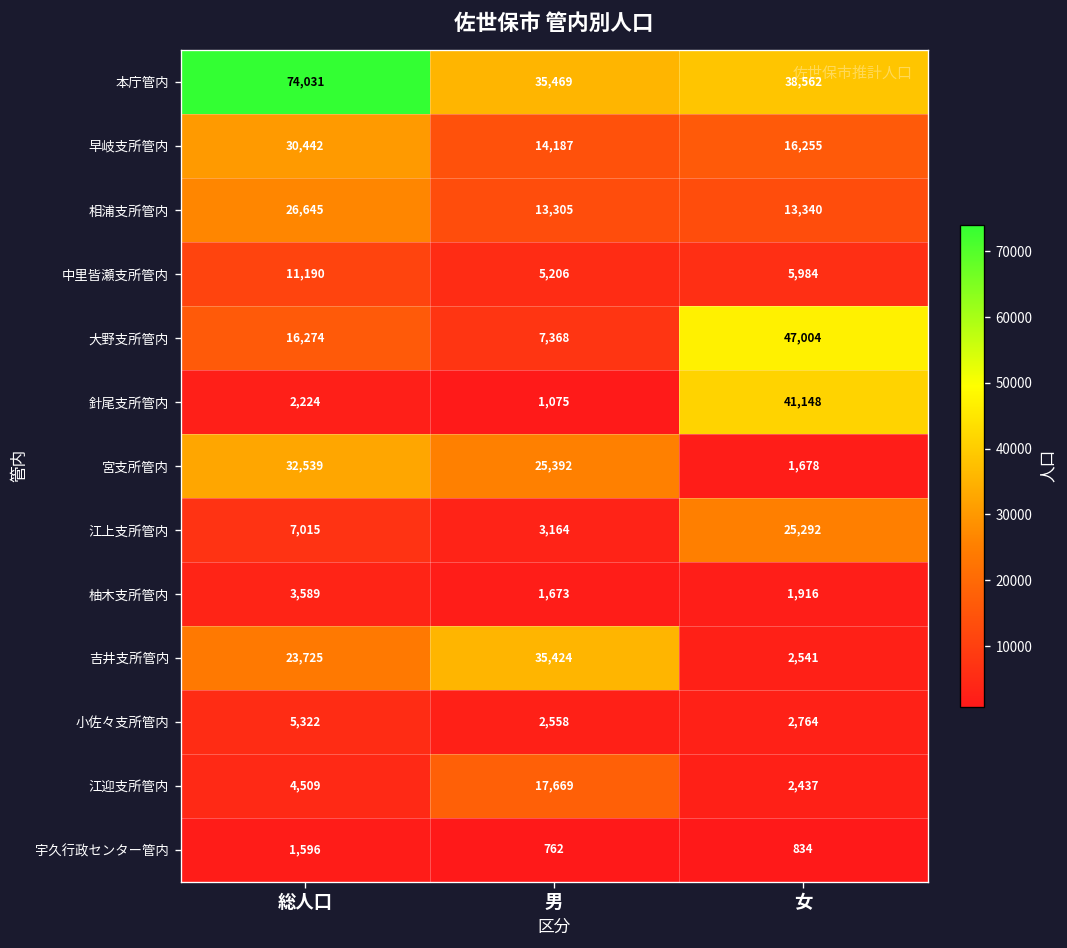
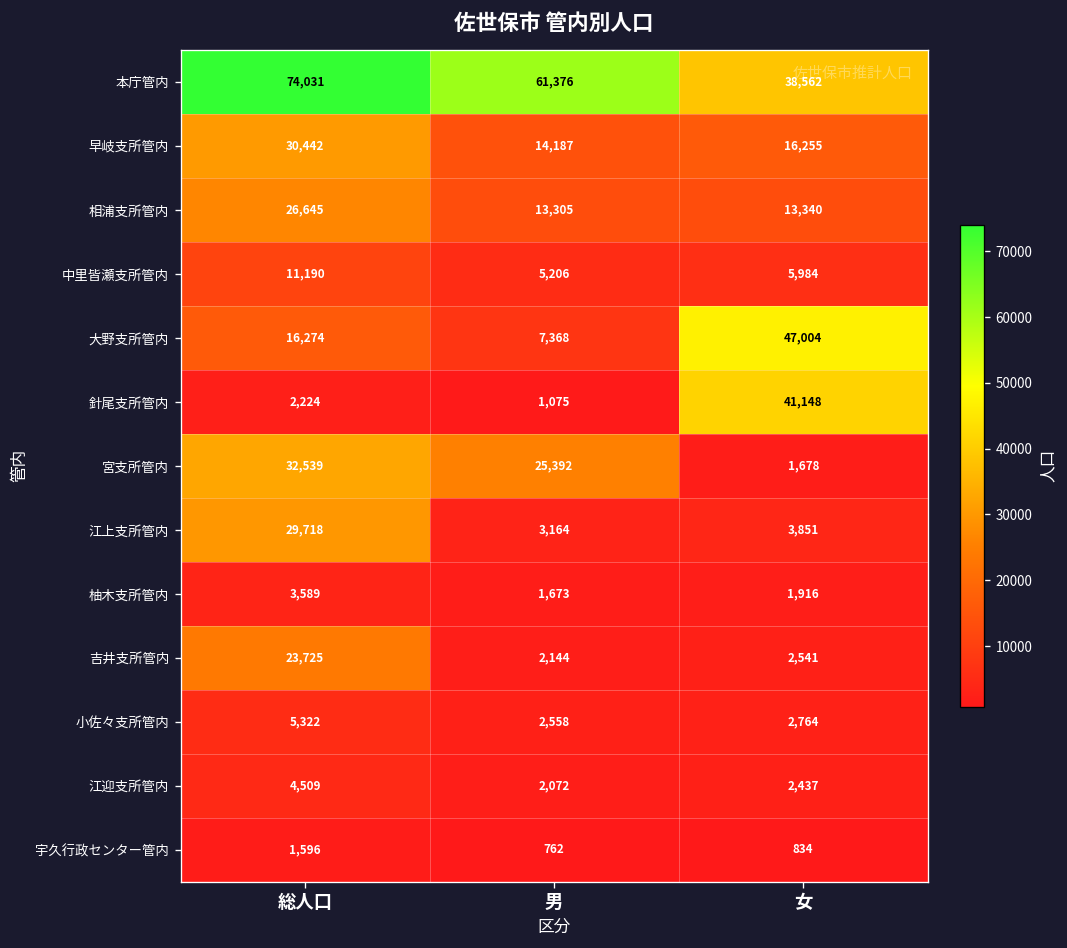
  {
    "本庁管内": {
      "総人口": "74,031",
-     "男": "35,469"
+     "男": "61,376"
    },
    "早岐支所管内": {
      "総人口": "30,442",
      "男": "14,187",
      "女": "16,255"
    },
    "相浦支所管内": {
      "総人口": "26,645",
      "男": "13,305",
      "女": "13,340"
    },
    "中里皆瀬支所管内": {
      "総人口": "11,190",
      "男": "5,206",
      "女": "5,984"
    },
    "大野支所管内": {
      "総人口": "16,274",
      "男": "7,368",
      "女": "47,004"
    },
    "針尾支所管内": {
      "総人口": "2,224",
      "男": "1,075",
      "女": "41,148"
    },
    "宮支所管内": {
      "総人口": "32,539",
      "男": "25,392",
      "女": "1,678"
    },
    "江上支所管内": {
-     "総人口": "7,015",
+     "総人口": "29,718",
      "男": "3,164",
-     "女": "25,292"
+     "女": "3,851"
    },
    "柚木支所管内": {
      "総人口": "3,589",
      "男": "1,673",
      "女": "1,916"
    },
    "吉井支所管内": {
      "総人口": "23,725",
-     "男": "35,424",
+     "男": "2,144",
      "女": "2,541"
    },
    "小佐々支所管内": {
      "総人口": "5,322",
      "男": "2,558",
      "女": "2,764"
    },
    "江迎支所管内": {
      "総人口": "4,509",
-     "男": "17,669",
+     "男": "2,072",
      "女": "2,437"
    },
    "宇久行政センター管内": {
      "総人口": "1,596",
      "男": "762",
      "女": "834"
    }
  }
